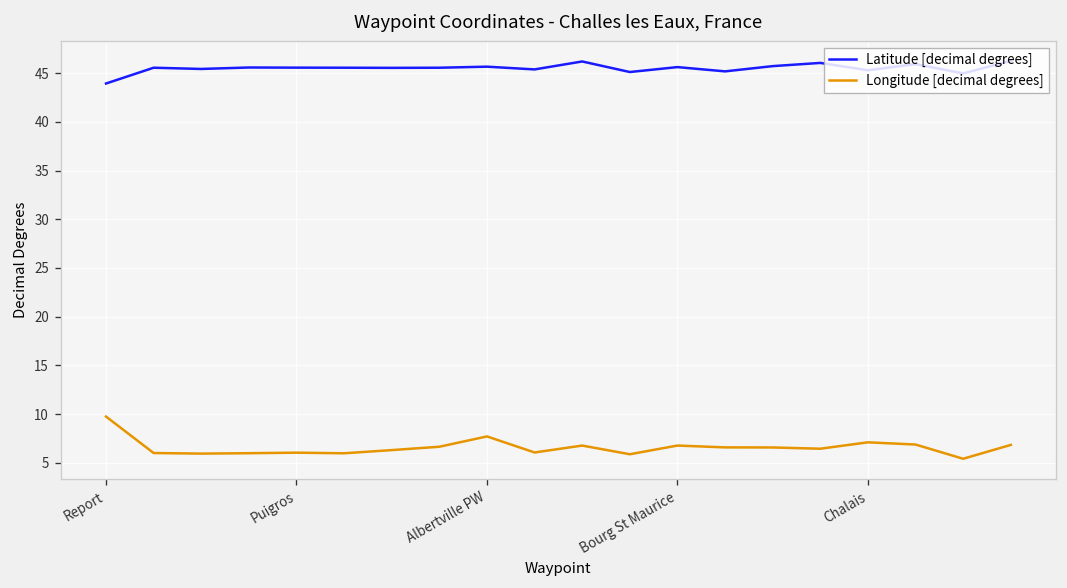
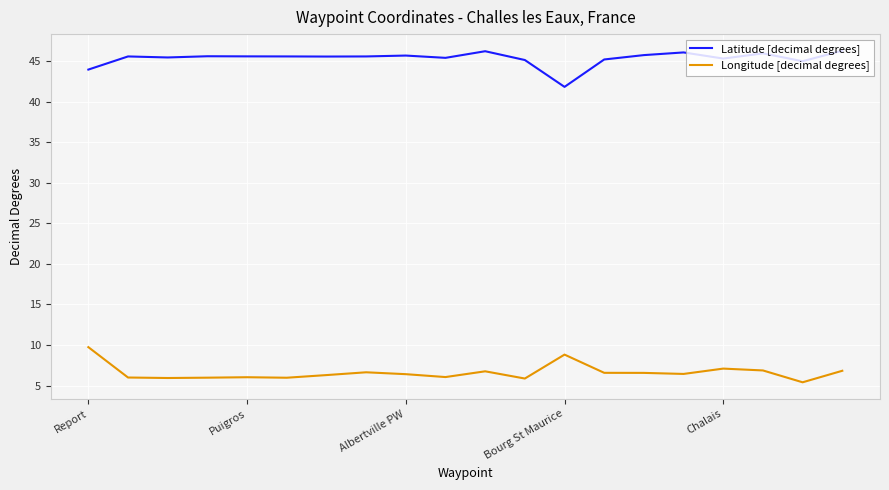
  {
    "Latitude [decimal degrees]": {
      "Report": 44,
      "Puigros": 46,
      "Albertville PW": 46,
-     "Bourg St Maurice": 46
+     "Bourg St Maurice": 42
    },
    "Longitude [decimal degrees]": {
      "Report": 10,
      "Puigros": 6,
-     "Albertville PW": 8,
-     "Bourg St Maurice": 7,
+     "Albertville PW": 6,
+     "Bourg St Maurice": 9,
      "Chalais": 7
    }
  }
